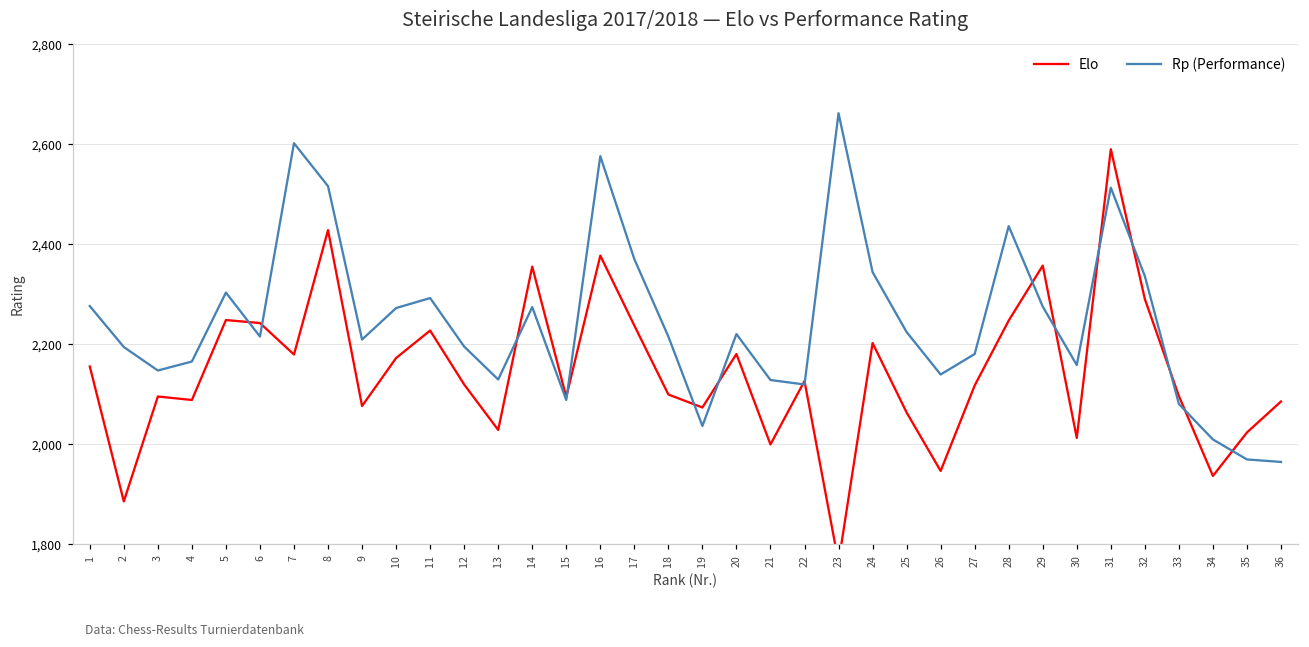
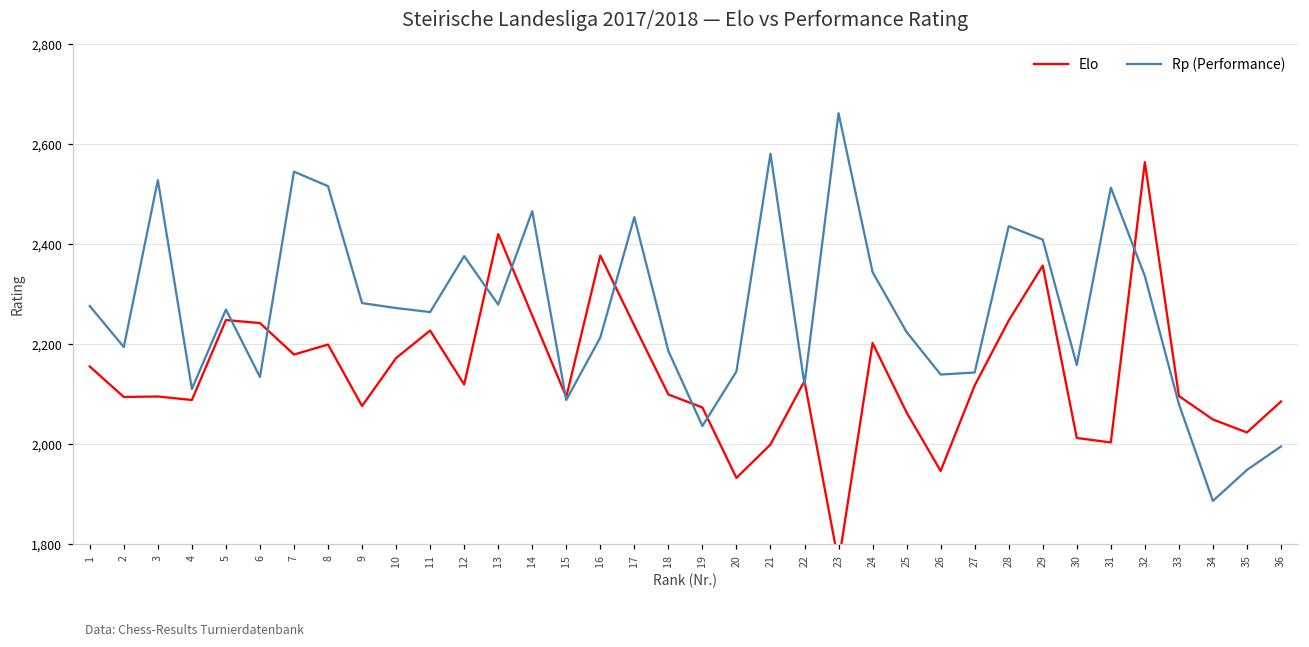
  {
    "Elo": {
      "1": "2,160",
-     "2": "1,890",
+     "2": "2,090",
      "3": "2,100",
      "4": "2,090",
      "5": "2,250",
      "6": "2,240",
      "7": "2,180",
-     "8": "2,430",
+     "8": "2,200",
      "9": "2,080",
      "10": "2,170",
      "11": "2,230",
      "12": "2,120",
-     "13": "2,030",
-     "14": "2,360",
+     "13": "2,420",
+     "14": "2,260",
      "15": "2,090",
      "16": "2,380",
      "17": "2,240",
      "18": "2,100",
      "19": "2,070",
-     "20": "2,180",
+     "20": "1,930",
      "21": "2,000",
      "22": "2,130",
      "24": "2,200",
      "25": "2,060",
      "26": "1,950",
      "27": "2,120",
      "28": "2,250",
      "29": "2,360",
      "30": "2,010",
-     "31": "2,590",
-     "32": "2,290",
+     "31": "2,000",
+     "32": "2,560",
      "33": "2,100",
-     "34": "1,940",
+     "34": "2,050",
      "35": "2,020",
      "36": "2,090"
    },
    "Rp (Performance)": {
      "1": "2,280",
      "2": "2,190",
-     "3": "2,150",
-     "4": "2,170",
-     "5": "2,300",
-     "6": "2,220",
-     "7": "2,600",
+     "3": "2,530",
+     "4": "2,110",
+     "5": "2,270",
+     "6": "2,130",
+     "7": "2,550",
      "8": "2,520",
-     "9": "2,210",
+     "9": "2,280",
      "10": "2,270",
-     "11": "2,290",
-     "12": "2,200",
-     "13": "2,130",
-     "14": "2,270",
+     "11": "2,260",
+     "12": "2,380",
+     "13": "2,280",
+     "14": "2,470",
      "15": "2,090",
-     "16": "2,580",
-     "17": "2,370",
-     "18": "2,220",
+     "16": "2,210",
+     "17": "2,450",
+     "18": "2,190",
      "19": "2,040",
-     "20": "2,220",
-     "21": "2,130",
+     "20": "2,150",
+     "21": "2,580",
      "22": "2,120",
      "23": "2,660",
      "24": "2,340",
      "25": "2,220",
      "26": "2,140",
-     "27": "2,180",
+     "27": "2,140",
      "28": "2,440",
-     "29": "2,280",
+     "29": "2,410",
      "30": "2,160",
      "31": "2,510",
      "32": "2,340",
      "33": "2,080",
-     "34": "2,010",
-     "35": "1,970",
-     "36": "1,960"
+     "34": "1,890",
+     "35": "1,950",
+     "36": "2,000"
    }
  }
